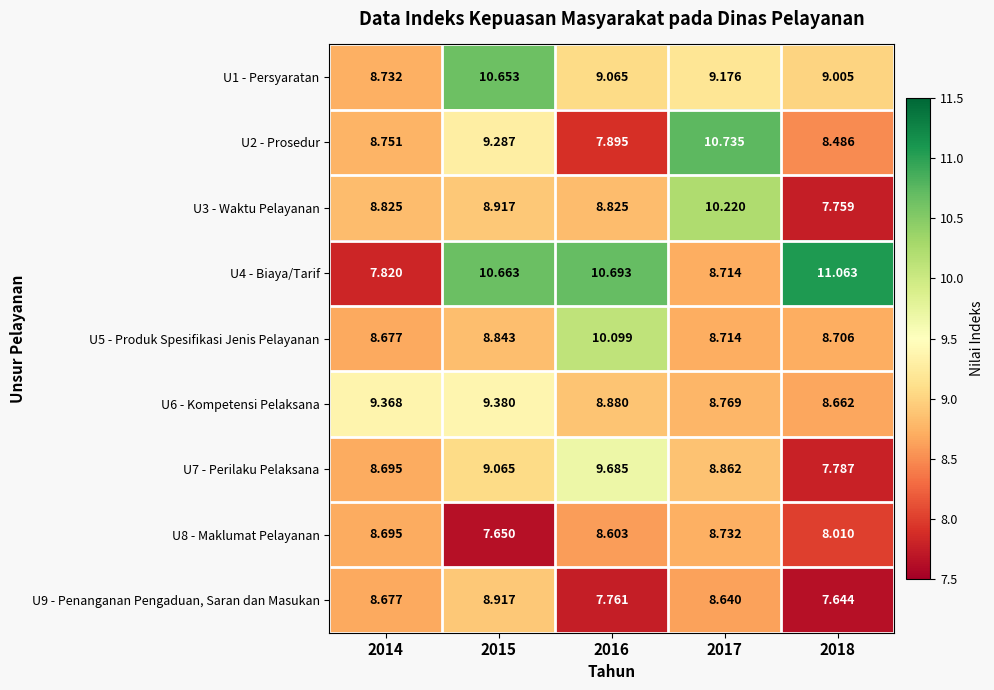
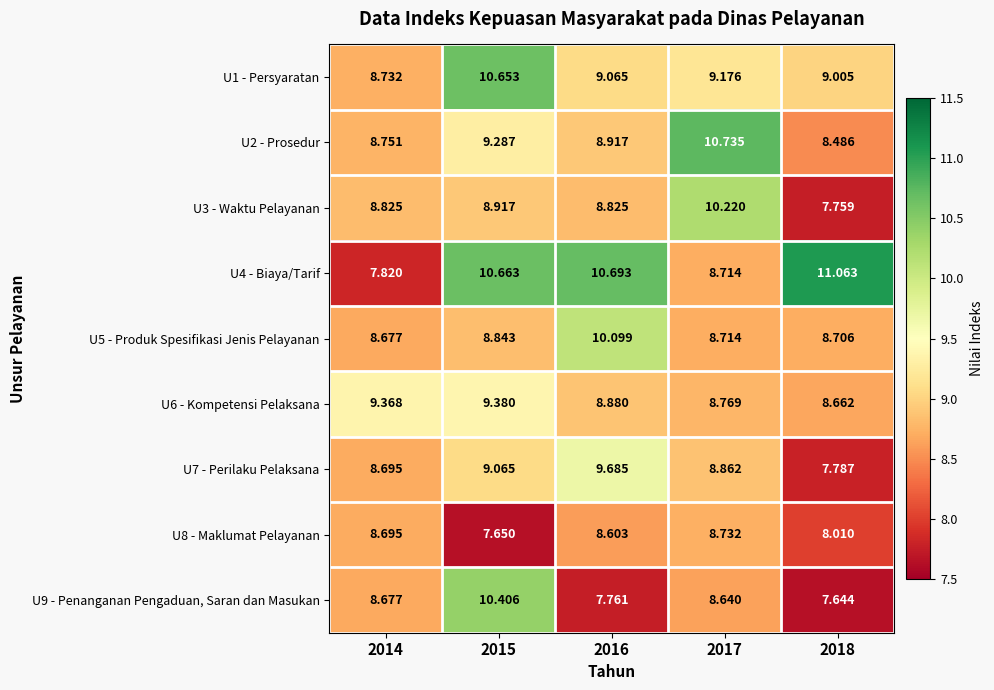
  {
    "U1 - Persyaratan": {
      "2014": 8.732,
      "2015": 10.653,
      "2016": 9.065,
      "2017": 9.176,
      "2018": 9.005
    },
    "U2 - Prosedur": {
      "2014": 8.751,
      "2015": 9.287,
-     "2016": 7.895,
+     "2016": 8.917,
      "2017": 10.735,
      "2018": 8.486
    },
    "U3 - Waktu Pelayanan": {
      "2014": 8.825,
      "2015": 8.917,
      "2016": 8.825,
      "2017": 10.220,
      "2018": 7.759
    },
    "U4 - Biaya/Tarif": {
      "2014": 7.820,
      "2015": 10.663,
      "2016": 10.693,
      "2017": 8.714,
      "2018": 11.063
    },
    "U5 - Produk Spesifikasi Jenis Pelayanan": {
      "2014": 8.677,
      "2015": 8.843,
      "2016": 10.099,
      "2017": 8.714,
      "2018": 8.706
    },
    "U6 - Kompetensi Pelaksana": {
      "2014": 9.368,
      "2015": 9.380,
      "2016": 8.880,
      "2017": 8.769,
      "2018": 8.662
    },
    "U7 - Perilaku Pelaksana": {
      "2014": 8.695,
      "2015": 9.065,
      "2016": 9.685,
      "2017": 8.862,
      "2018": 7.787
    },
    "U8 - Maklumat Pelayanan": {
      "2014": 8.695,
      "2015": 7.650,
      "2016": 8.603,
      "2017": 8.732,
      "2018": 8.010
    },
    "U9 - Penanganan Pengaduan, Saran dan Masukan": {
      "2014": 8.677,
-     "2015": 8.917,
+     "2015": 10.406,
      "2016": 7.761,
      "2017": 8.640,
      "2018": 7.644
    }
  }
